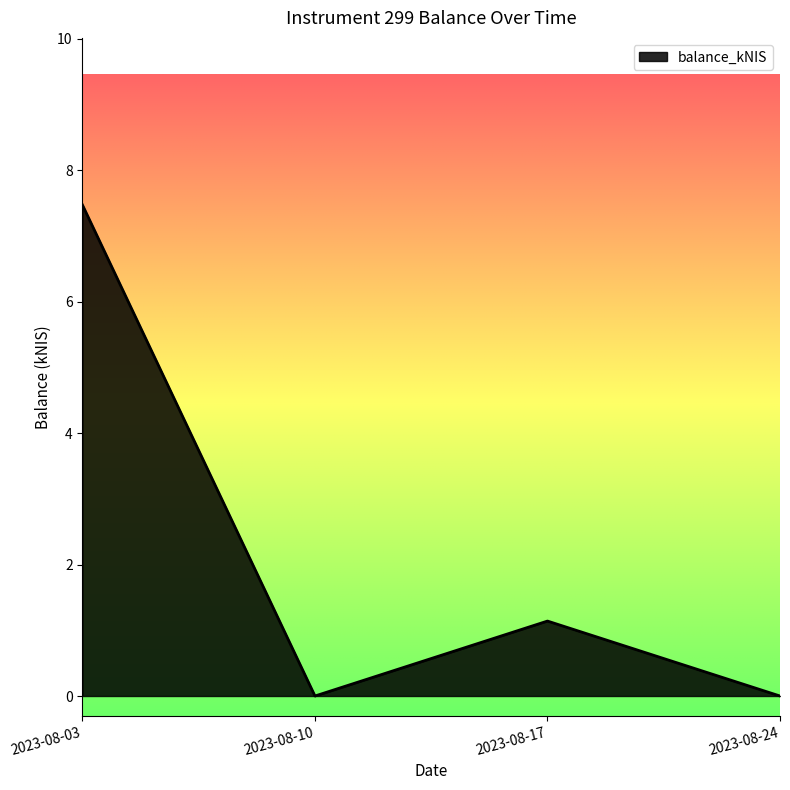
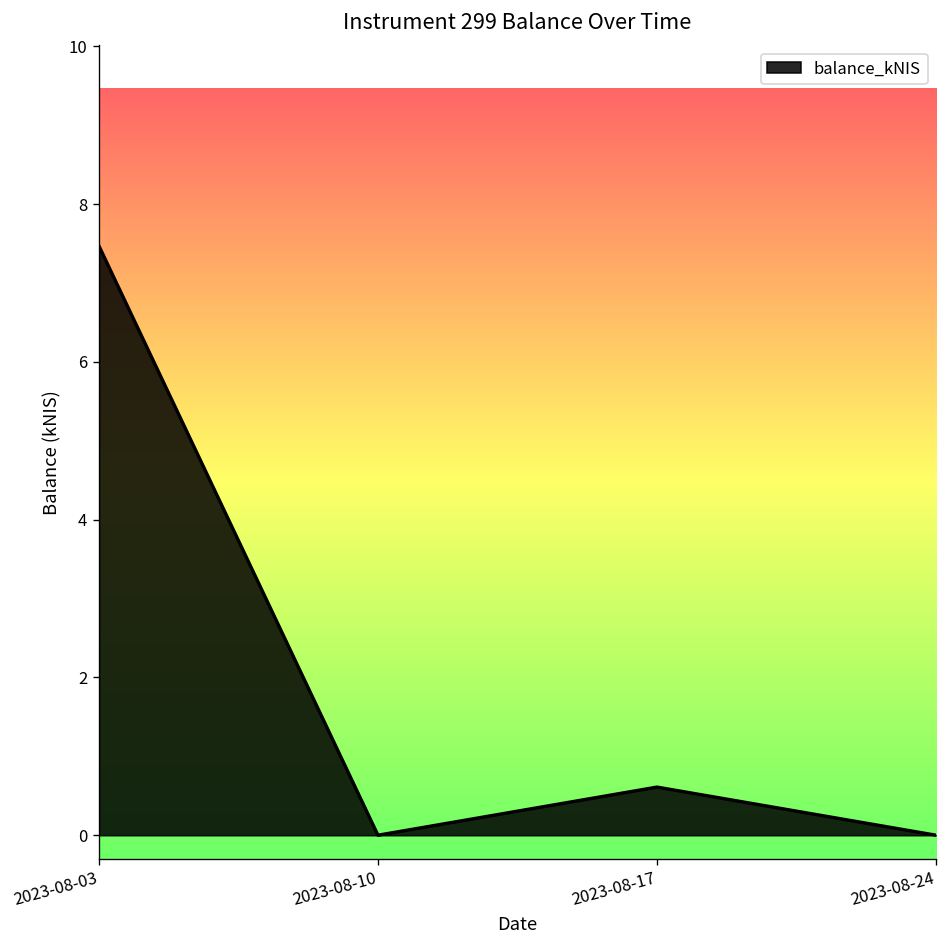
  {
    "2023-08-03": 7.5,
    "2023-08-10": 0.0,
-   "2023-08-17": 1.1,
+   "2023-08-17": 0.6,
    "2023-08-24": 0.0
  }
